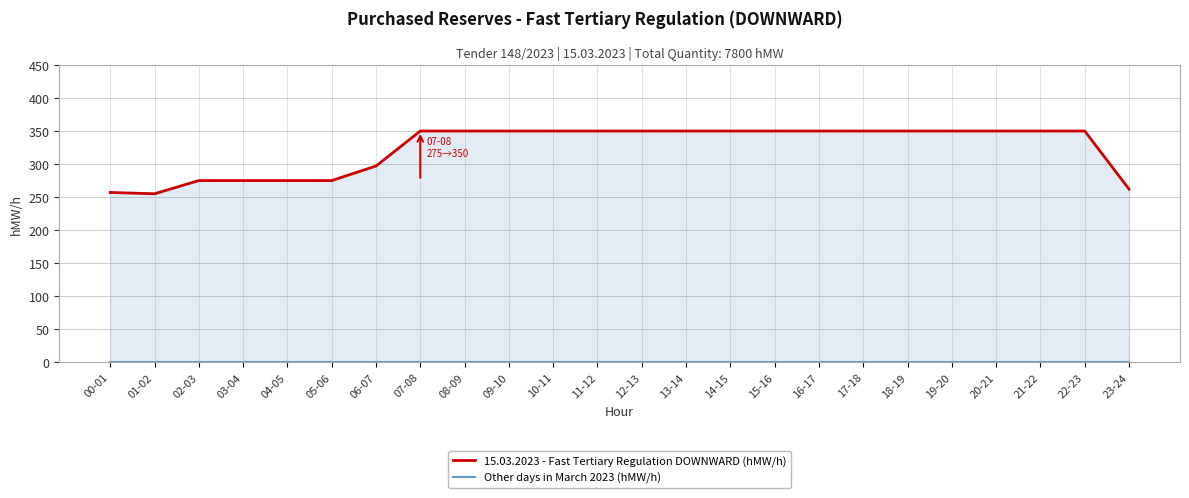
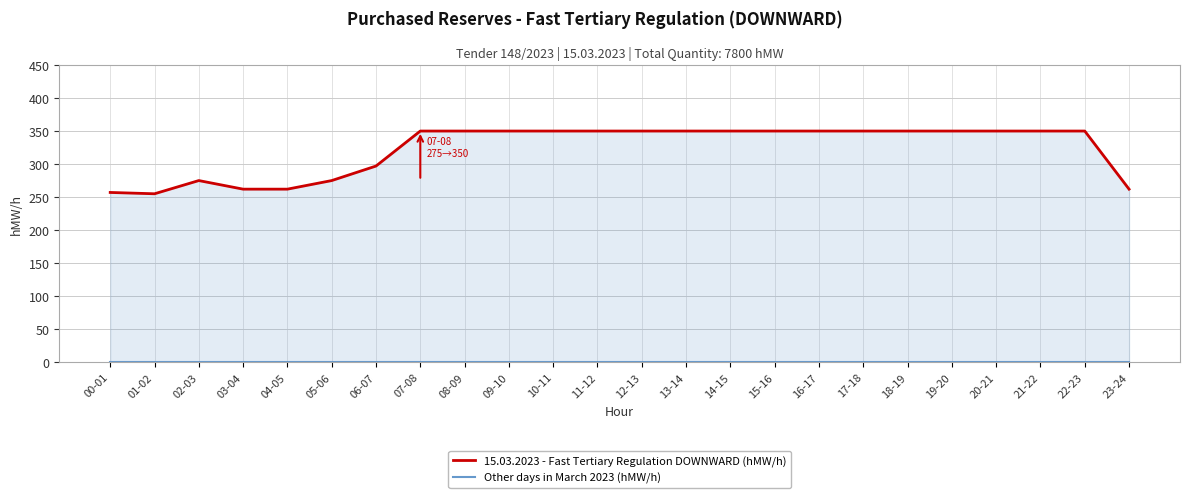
  {
    "15.03.2023 - Fast Tertiary Regulation DOWNWARD (hMW/h)": {
      "00-01": 260,
      "01-02": 260,
      "02-03": 280,
-     "03-04": 280,
-     "04-05": 280,
+     "03-04": 260,
+     "04-05": 260,
      "05-06": 280,
      "06-07": 300,
      "09-10": 350,
      "10-11": 350,
      "11-12": 350,
      "12-13": 350,
      "13-14": 350,
      "14-15": 350,
      "15-16": 350,
      "16-17": 350,
      "17-18": 350,
      "18-19": 350,
      "19-20": 350,
      "20-21": 350,
      "21-22": 350,
      "22-23": 350,
      "23-24": 260
    },
    "Other days in March 2023 (hMW/h)": {
      "00-01": 0,
      "01-02": 0,
      "02-03": 0,
      "03-04": 0,
      "04-05": 0,
      "05-06": 0,
      "06-07": 0,
      "07-08": 0,
      "08-09": 0,
      "09-10": 0,
      "10-11": 0,
      "11-12": 0,
      "12-13": 0,
      "13-14": 0,
      "14-15": 0,
      "15-16": 0,
      "16-17": 0,
      "17-18": 0,
      "18-19": 0,
      "19-20": 0,
      "20-21": 0,
      "21-22": 0,
      "22-23": 0,
      "23-24": 0
    }
  }
